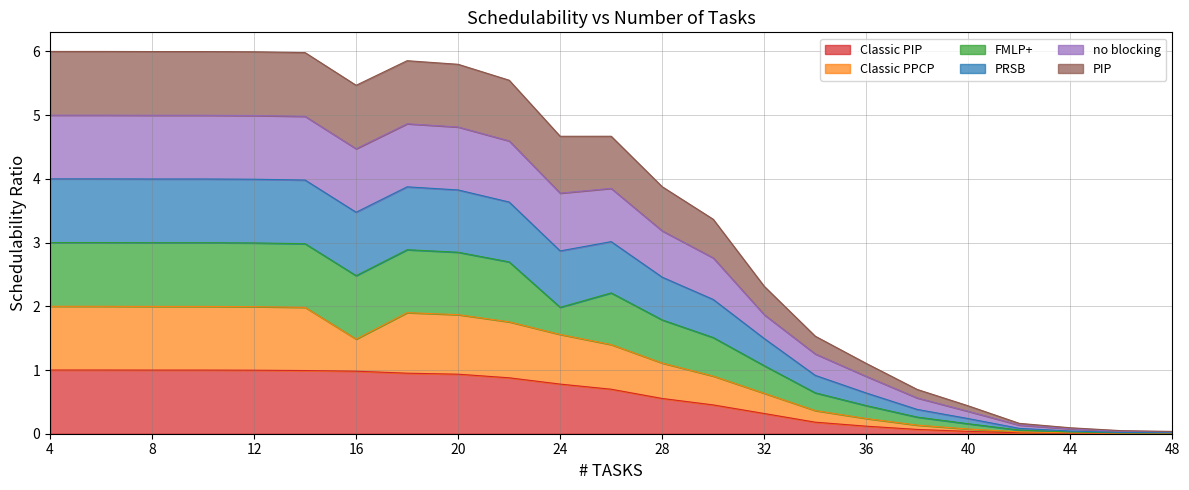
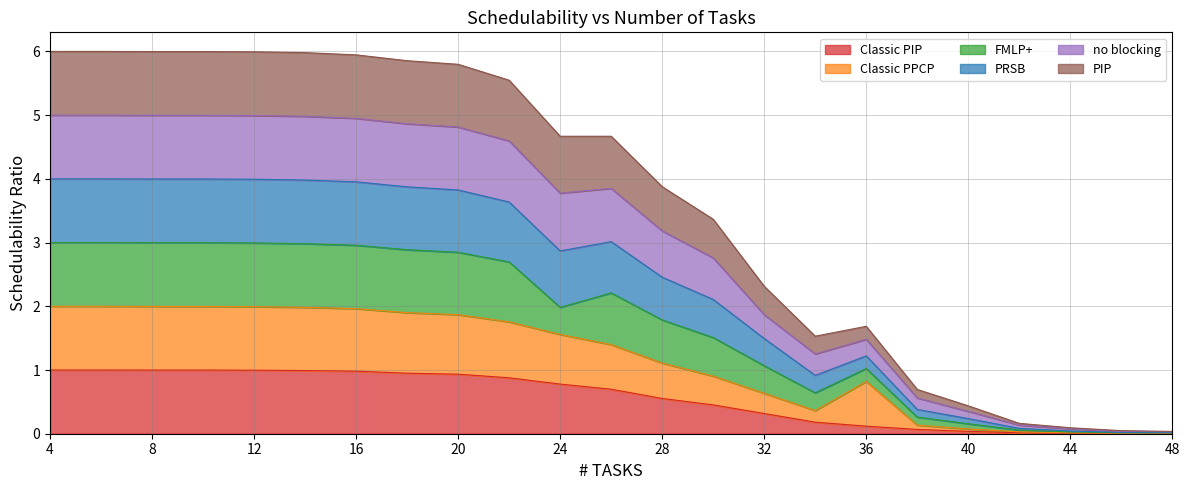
  {
    "Classic PIP": {
      "4": 1.0,
      "8": 1.0,
      "12": 1.0,
      "16": 1.0,
      "20": 0.9,
      "24": 0.8,
      "28": 0.6,
      "32": 0.3,
      "36": 0.1
    },
    "Classic PPCP": {
      "4": 1.0,
      "8": 1.0,
      "12": 1.0,
-     "16": 0.5,
+     "16": 1.0,
      "20": 0.9,
      "24": 0.8,
      "28": 0.6,
      "32": 0.3,
-     "36": 0.1
+     "36": 0.7
    },
    "FMLP+": {
      "4": 1.0,
      "8": 1.0,
      "12": 1.0,
      "16": 1.0,
      "20": 1.0,
      "24": 0.4,
      "28": 0.7,
      "32": 0.4,
      "36": 0.2,
      "40": 0.1
    },
    "PRSB": {
      "4": 1.0,
      "8": 1.0,
      "12": 1.0,
      "16": 1.0,
      "20": 1.0,
      "24": 0.9,
      "28": 0.7,
      "32": 0.4,
      "36": 0.2,
      "40": 0.1
    },
    "no blocking": {
      "4": 1.0,
      "8": 1.0,
      "12": 1.0,
      "16": 1.0,
      "20": 1.0,
      "24": 0.9,
      "28": 0.7,
      "32": 0.4,
      "36": 0.3,
      "40": 0.1
    },
    "PIP": {
      "4": 1.0,
      "8": 1.0,
      "12": 1.0,
      "16": 1.0,
      "20": 1.0,
      "24": 0.9,
      "28": 0.7,
      "32": 0.4,
      "36": 0.2,
      "40": 0.1
    }
  }
